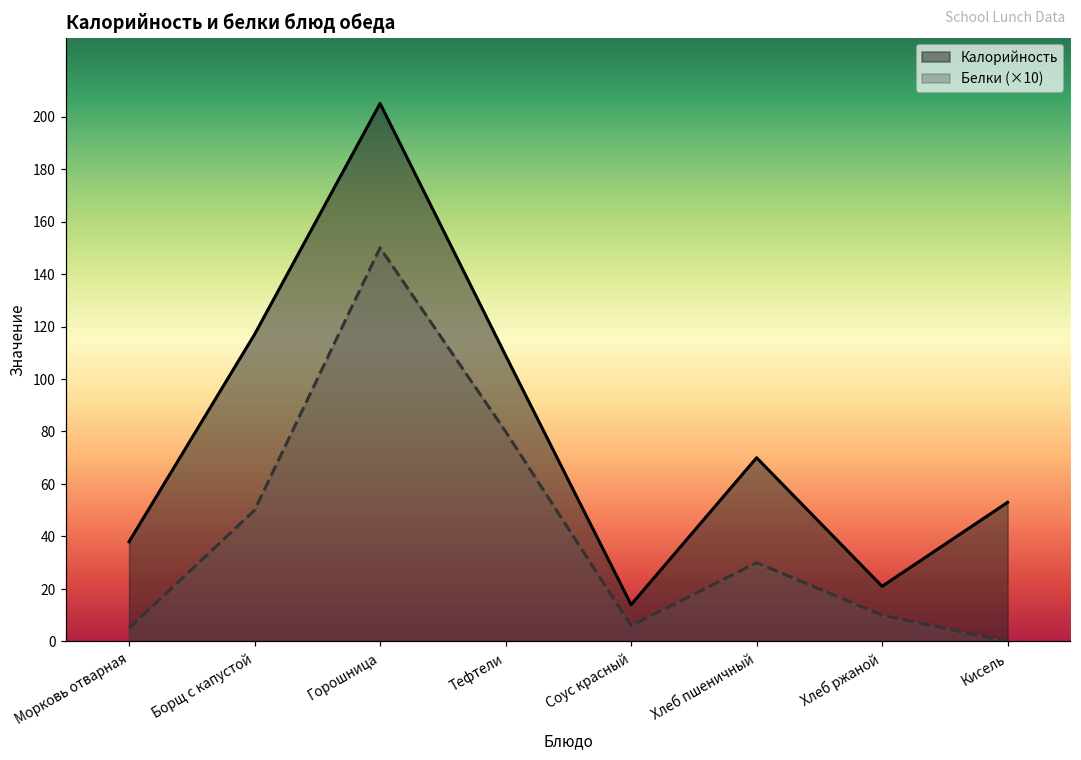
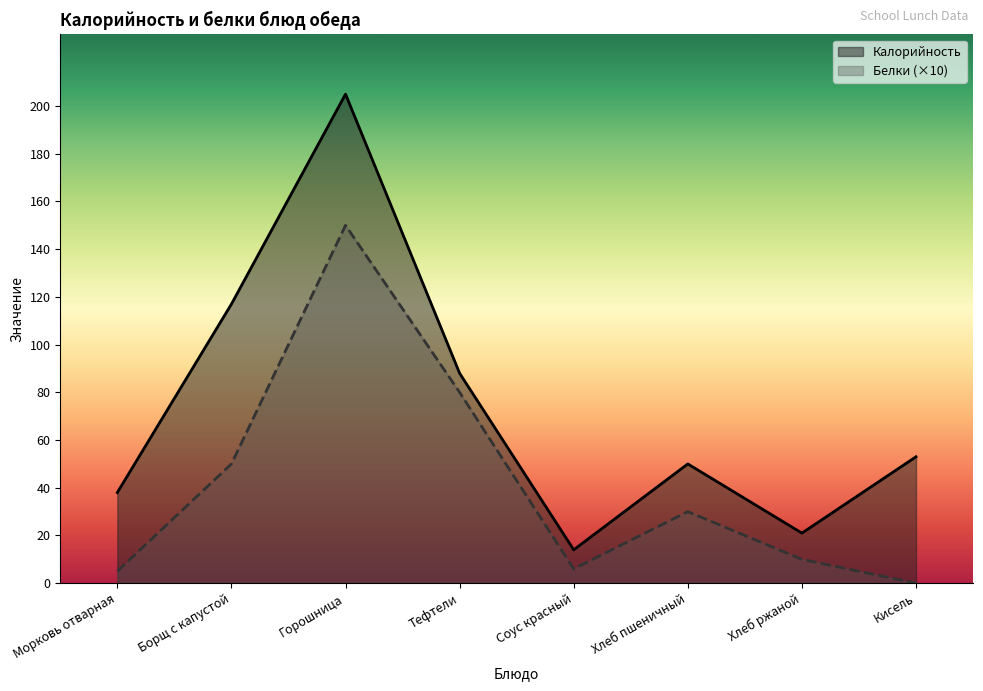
  {
    "Калорийность": {
      "Морковь отварная": 38,
      "Борщ с капустой": 117,
      "Горошница": 205,
-     "Тефтели": 109,
+     "Тефтели": 88,
      "Соус красный": 14,
-     "Хлеб пшеничный": 70,
+     "Хлеб пшеничный": 50,
      "Хлеб ржаной": 21,
      "Кисель": 53
    },
    "Белки (×10)": {
      "Морковь отварная": 5,
      "Борщ с капустой": 50,
      "Горошница": 150,
      "Тефтели": 80,
      "Соус красный": 6,
      "Хлеб пшеничный": 30,
      "Хлеб ржаной": 10,
      "Кисель": 0
    }
  }
